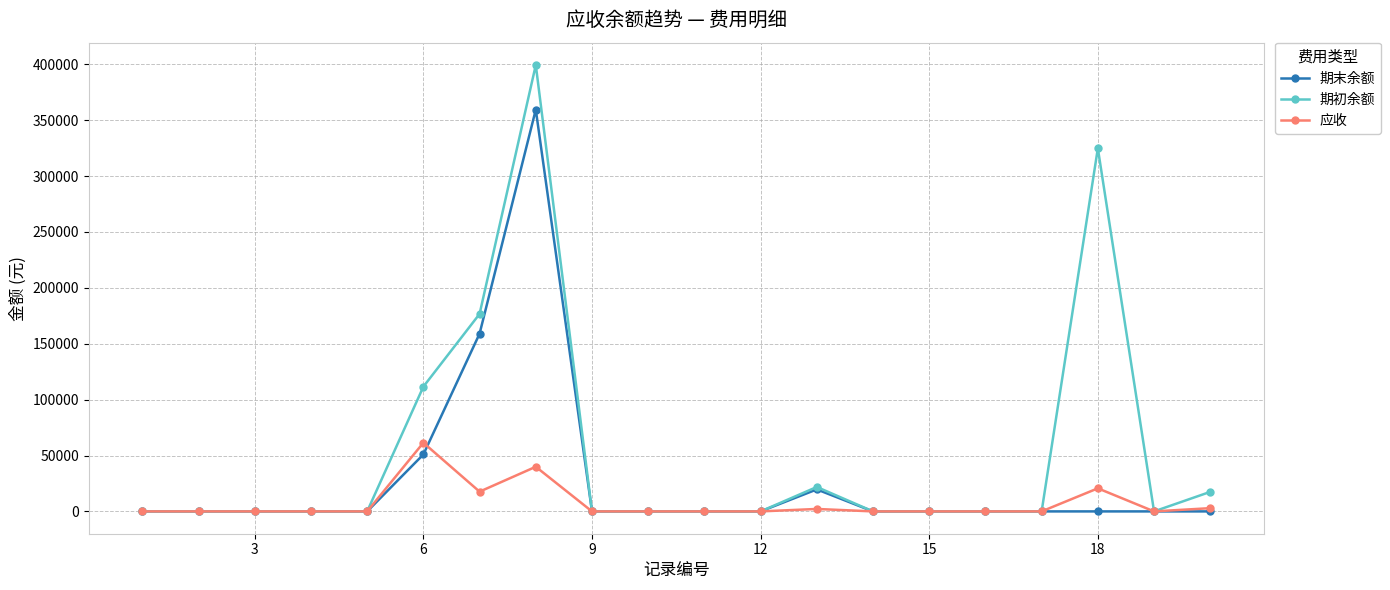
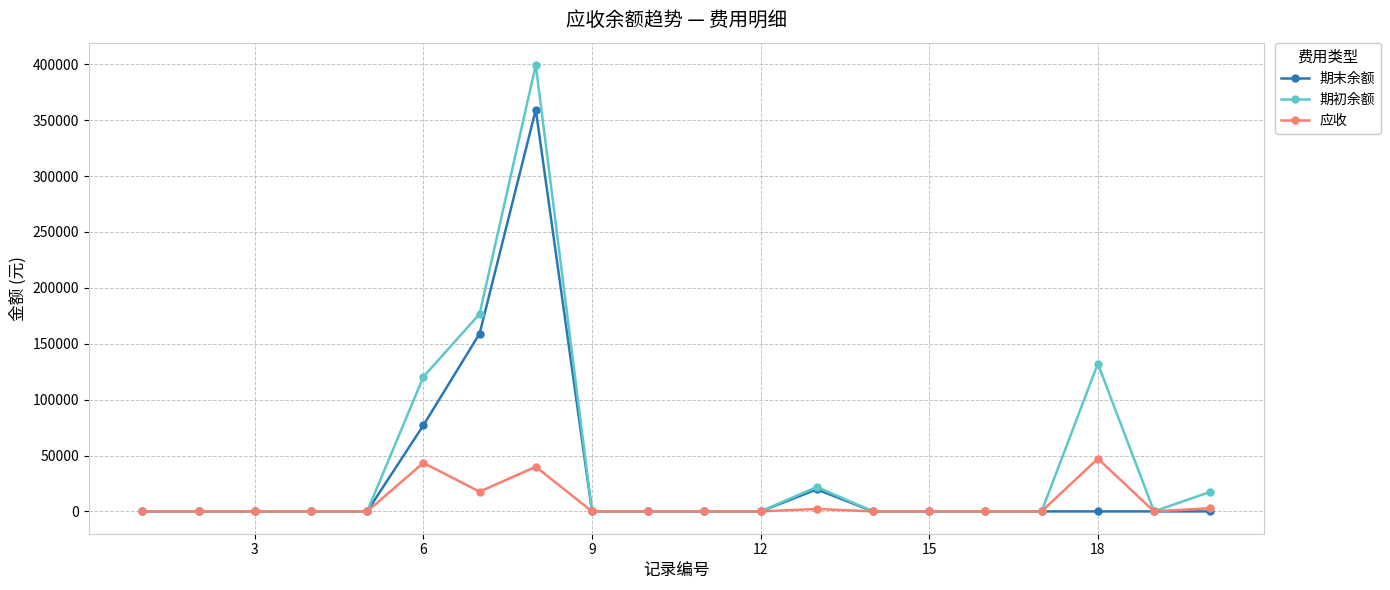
  {
    "期末余额": {
-     "6": 51000,
+     "6": 77000,
      "18": 0
    },
    "期初余额": {
-     "6": 112000,
-     "18": 325000
+     "6": 120000,
+     "18": 132000
    },
    "应收": {
-     "6": 61000,
-     "18": 21000
+     "6": 43000,
+     "18": 47000
    }
  }
